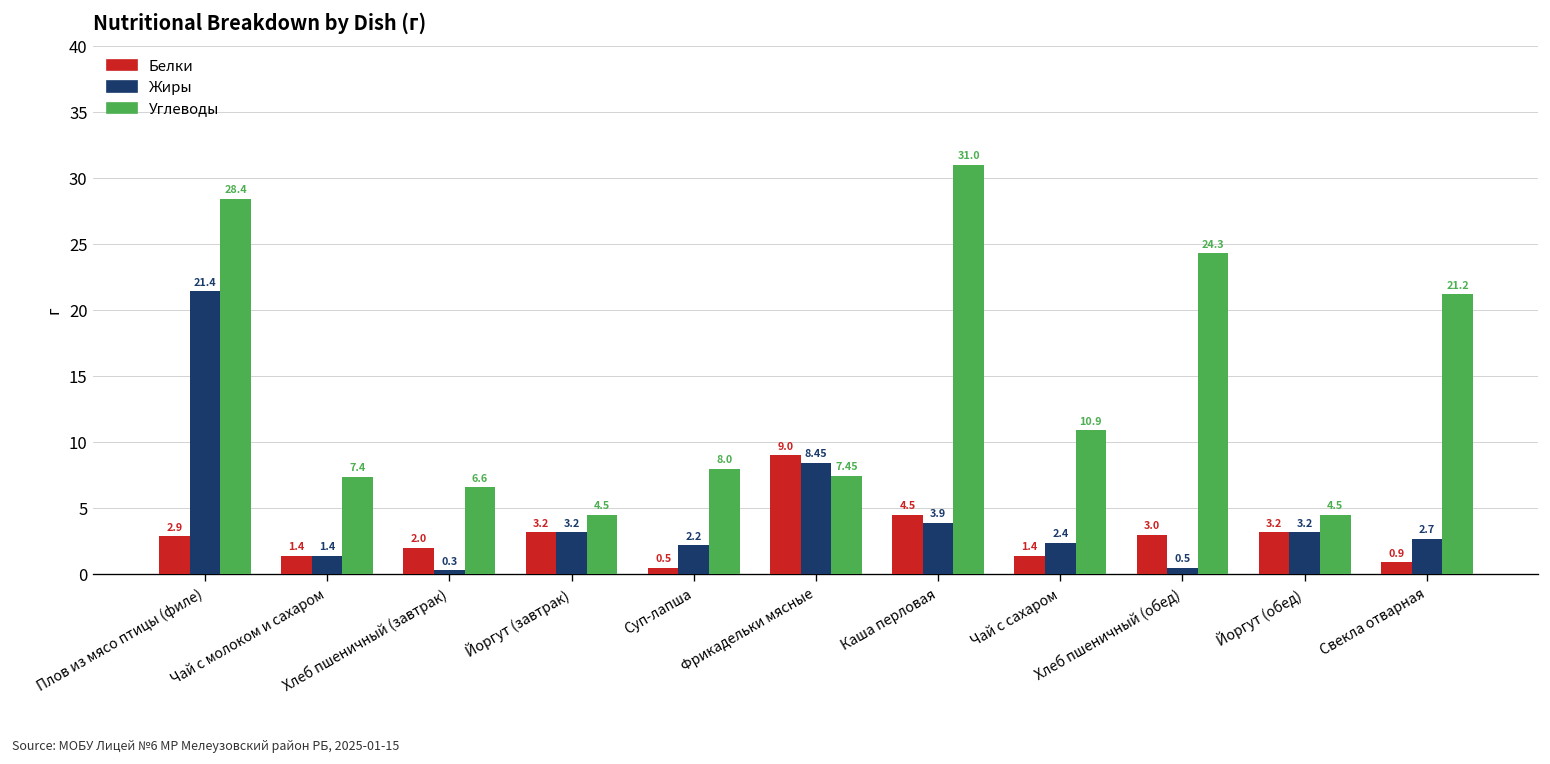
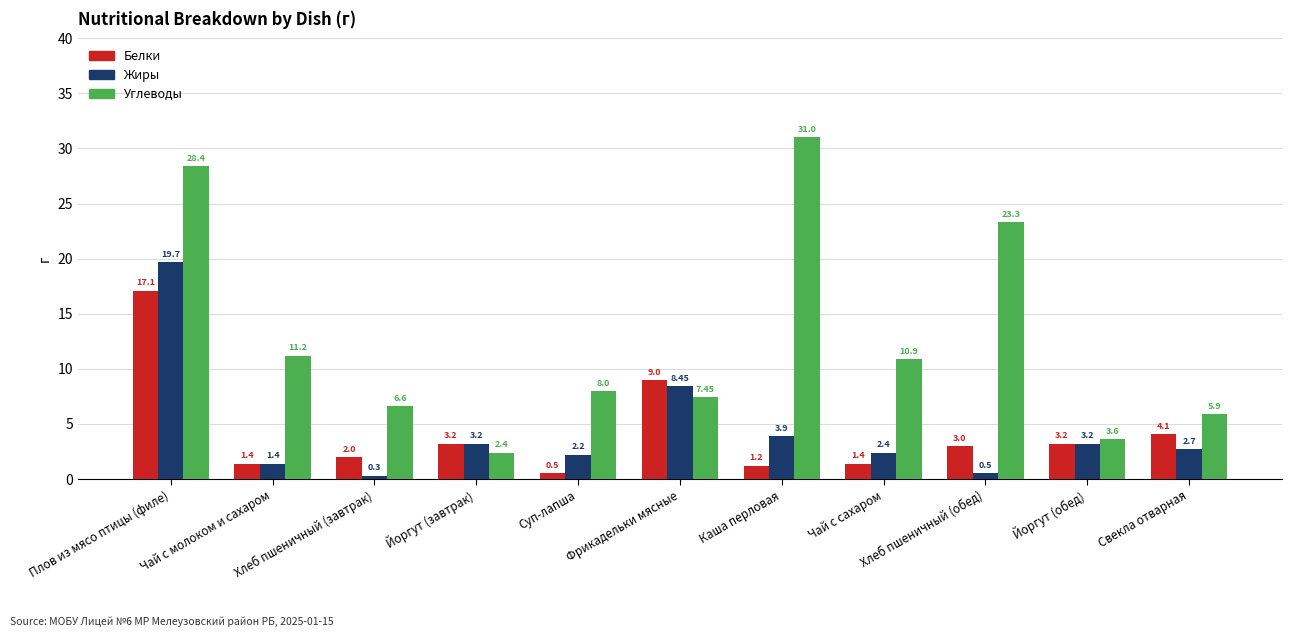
  {
    "Белки": {
-     "Плов из мясо птицы (филе)": 2.9,
+     "Плов из мясо птицы (филе)": 17.1,
      "Чай с молоком и сахаром": 1.4,
      "Хлеб пшеничный (завтрак)": 2.0,
      "Йоргут (завтрак)": 3.2,
      "Суп-лапша": 0.5,
      "Фрикадельки мясные": 9.0,
-     "Каша перловая": 4.5,
+     "Каша перловая": 1.2,
      "Чай с сахаром": 1.4,
      "Хлеб пшеничный (обед)": 3.0,
      "Йоргут (обед)": 3.2,
-     "Свекла отварная": 0.9
+     "Свекла отварная": 4.1
    },
    "Жиры": {
-     "Плов из мясо птицы (филе)": 21.4,
+     "Плов из мясо птицы (филе)": 19.7,
      "Чай с молоком и сахаром": 1.4,
      "Хлеб пшеничный (завтрак)": 0.3,
      "Йоргут (завтрак)": 3.2,
      "Суп-лапша": 2.2,
      "Фрикадельки мясные": 8.45,
      "Каша перловая": 3.9,
      "Чай с сахаром": 2.4,
      "Хлеб пшеничный (обед)": 0.5,
      "Йоргут (обед)": 3.2,
      "Свекла отварная": 2.7
    },
    "Углеводы": {
      "Плов из мясо птицы (филе)": 28.4,
-     "Чай с молоком и сахаром": 7.4,
+     "Чай с молоком и сахаром": 11.2,
      "Хлеб пшеничный (завтрак)": 6.6,
-     "Йоргут (завтрак)": 4.5,
+     "Йоргут (завтрак)": 2.4,
      "Суп-лапша": 8.0,
      "Фрикадельки мясные": 7.45,
      "Каша перловая": 31.0,
      "Чай с сахаром": 10.9,
-     "Хлеб пшеничный (обед)": 24.3,
-     "Йоргут (обед)": 4.5,
-     "Свекла отварная": 21.2
+     "Хлеб пшеничный (обед)": 23.3,
+     "Йоргут (обед)": 3.6,
+     "Свекла отварная": 5.9
    }
  }
